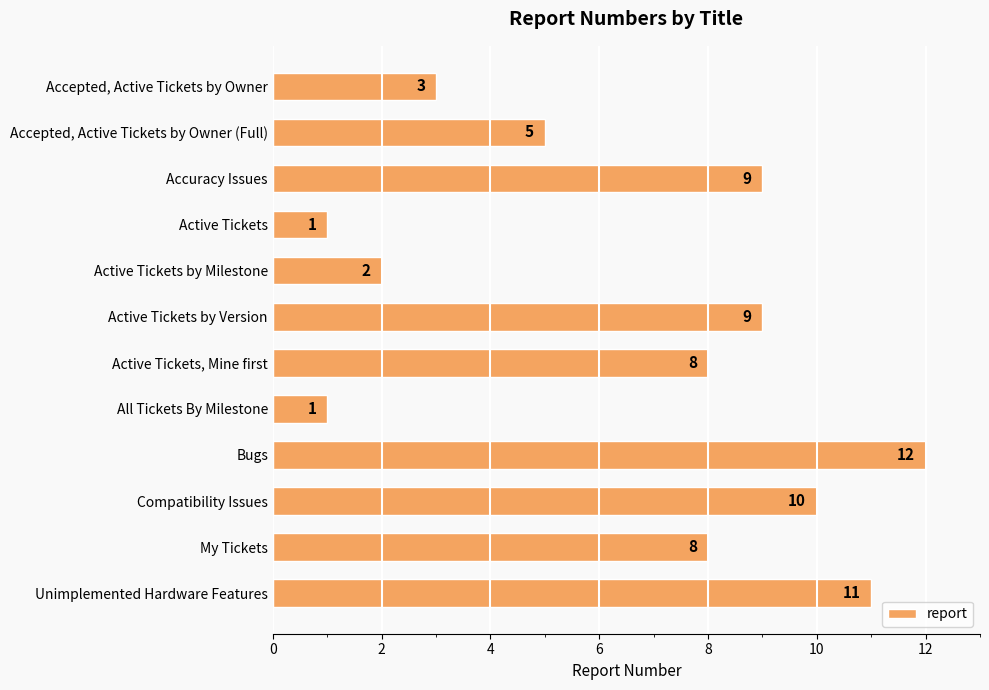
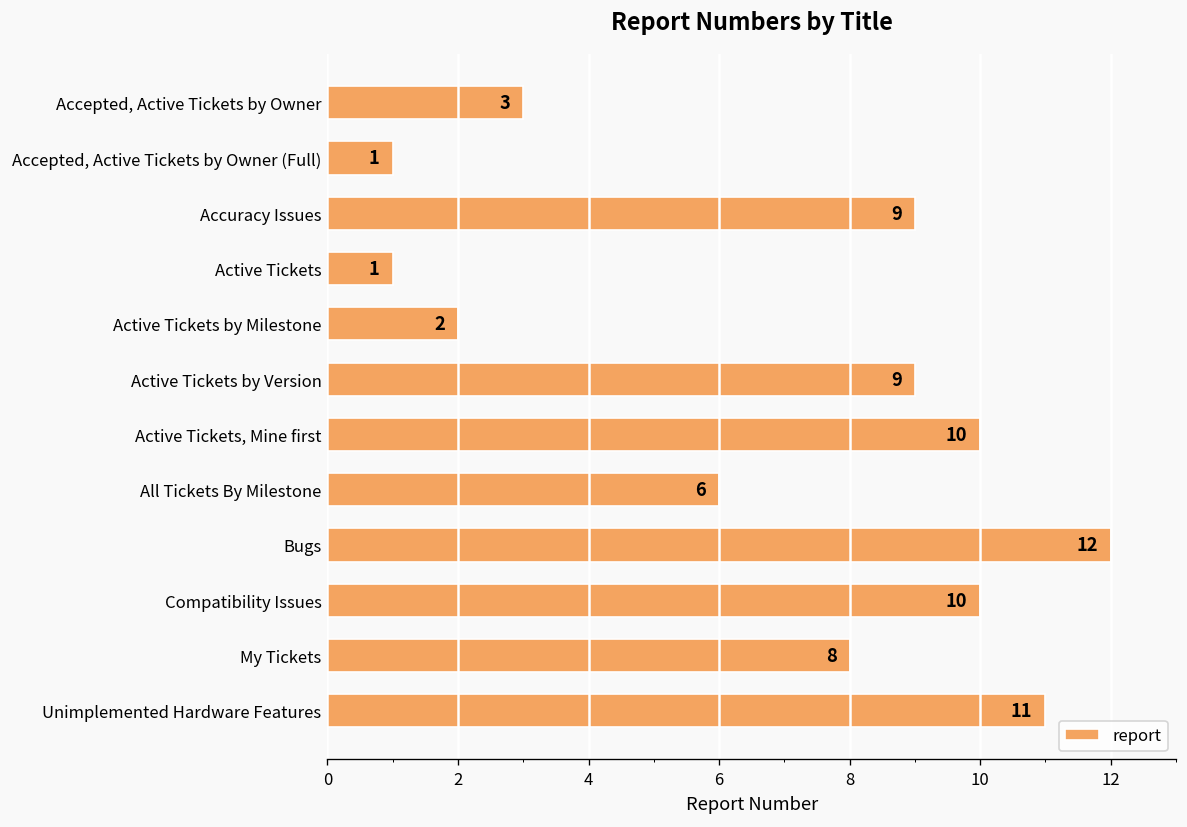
  {
    "Accepted, Active Tickets by Owner": 3,
-   "Accepted, Active Tickets by Owner (Full)": 5,
+   "Accepted, Active Tickets by Owner (Full)": 1,
    "Accuracy Issues": 9,
    "Active Tickets": 1,
    "Active Tickets by Milestone": 2,
    "Active Tickets by Version": 9,
-   "Active Tickets, Mine first": 8,
-   "All Tickets By Milestone": 1,
+   "Active Tickets, Mine first": 10,
+   "All Tickets By Milestone": 6,
    "Bugs": 12,
    "Compatibility Issues": 10,
    "My Tickets": 8,
    "Unimplemented Hardware Features": 11
  }
